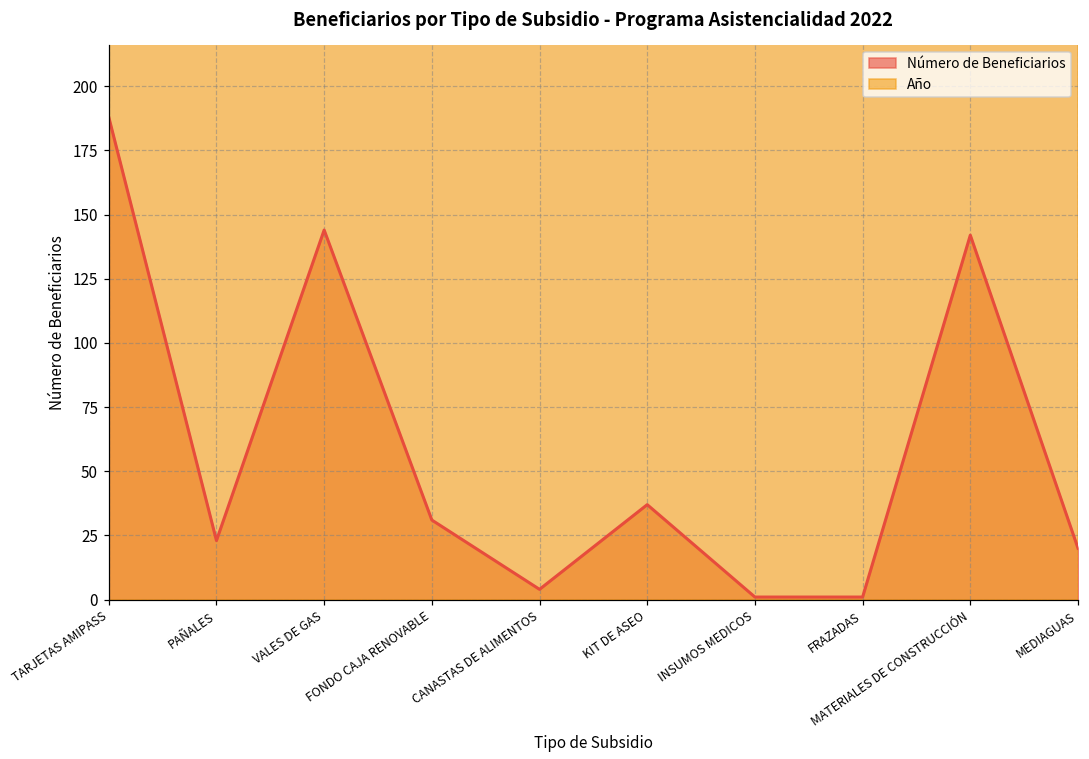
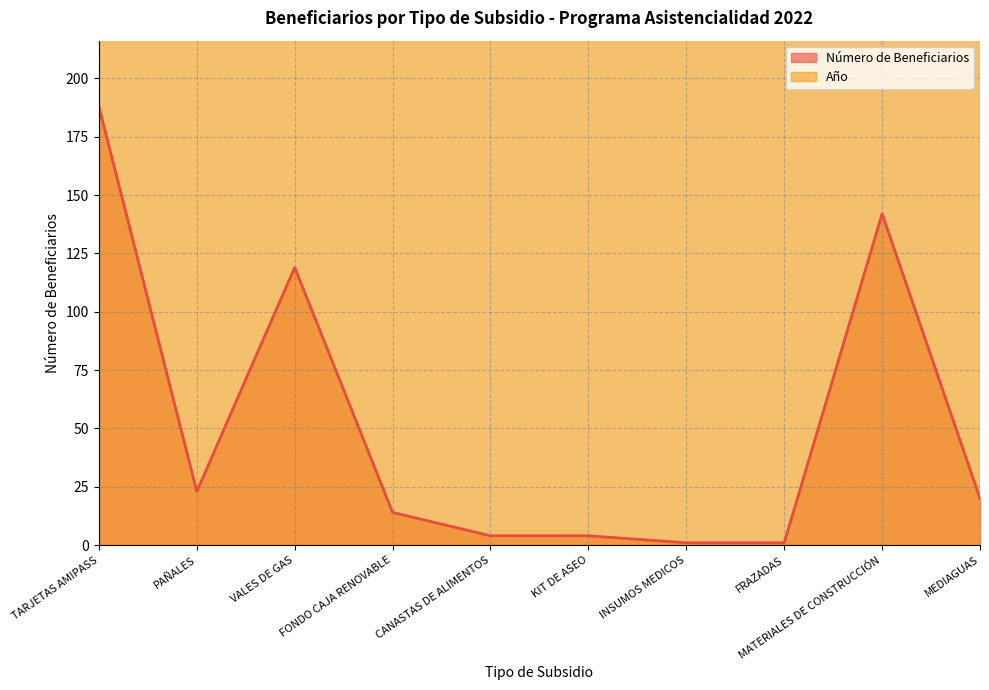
  {
    "Número de Beneficiarios": {
      "TARJETAS AMIPASS": 188,
      "PAÑALES": 23,
-     "VALES DE GAS": 144,
-     "FONDO CAJA RENOVABLE": 31,
+     "VALES DE GAS": 119,
+     "FONDO CAJA RENOVABLE": 14,
      "CANASTAS DE ALIMENTOS": 4,
-     "KIT DE ASEO": 37,
+     "KIT DE ASEO": 4,
      "INSUMOS MEDICOS": 1,
      "FRAZADAS": 1,
      "MATERIALES DE CONSTRUCCIÓN": 142,
      "MEDIAGUAS": 20
    }
  }
